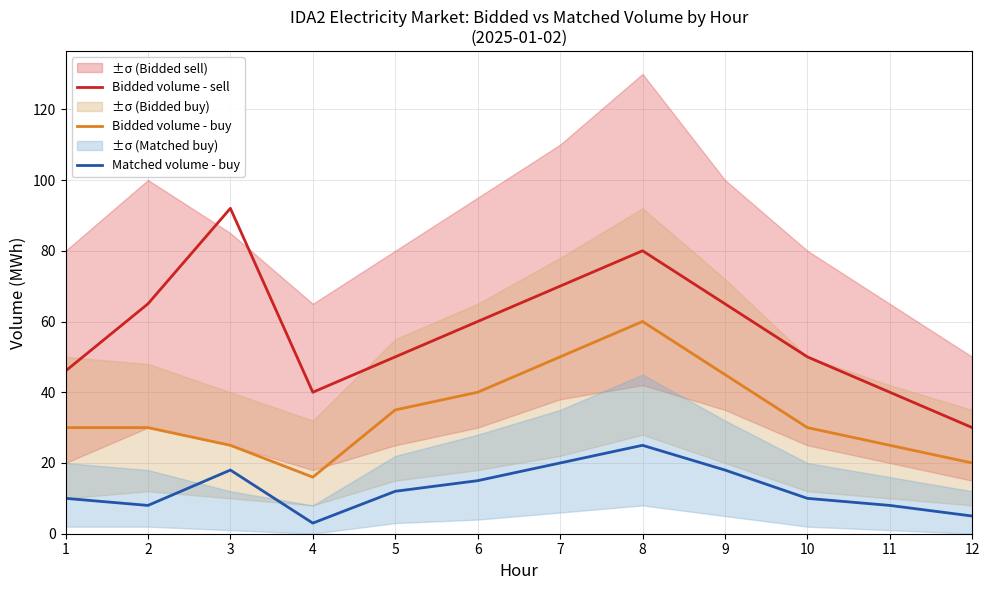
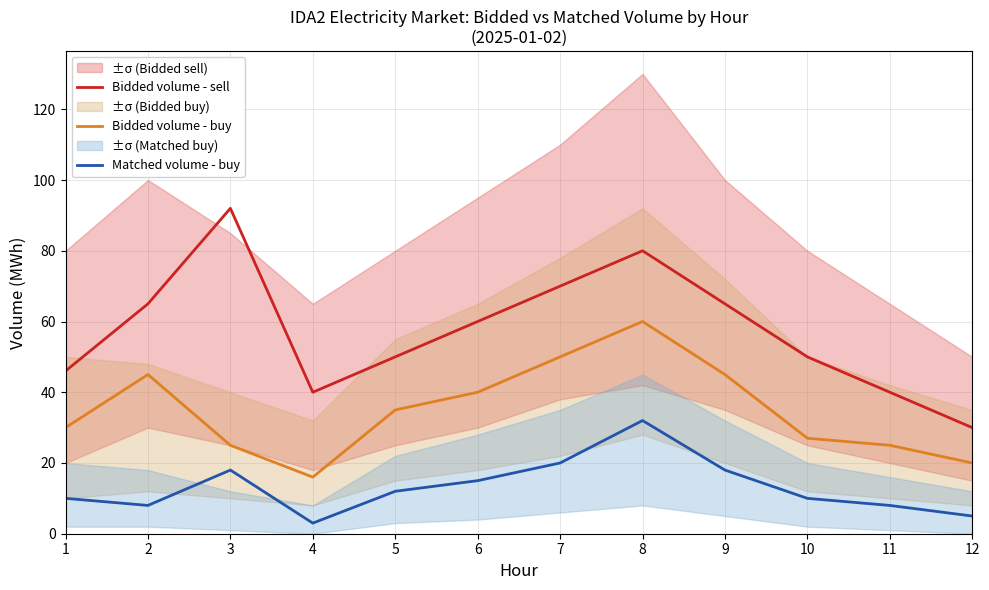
  {
    "Bidded volume - sell": {
      "1": 46,
      "2": 65,
      "3": 92,
      "4": 40,
      "5": 50,
      "6": 60,
      "7": 70,
      "8": 80,
      "9": 65,
      "11": 40,
      "12": 30
    },
    "Bidded volume - buy": {
      "1": 30,
-     "2": 30,
+     "2": 45,
      "3": 25,
      "4": 16,
      "5": 35,
      "6": 40,
      "7": 50,
      "8": 60,
      "9": 45,
-     "10": 30,
+     "10": 27,
      "11": 25,
      "12": 20
    },
    "Matched volume - buy": {
      "1": 10,
      "2": 8,
      "3": 18,
      "4": 3,
      "5": 12,
      "6": 15,
      "7": 20,
-     "8": 25,
+     "8": 32,
      "9": 18,
      "10": 10,
      "11": 8,
      "12": 5
    }
  }
